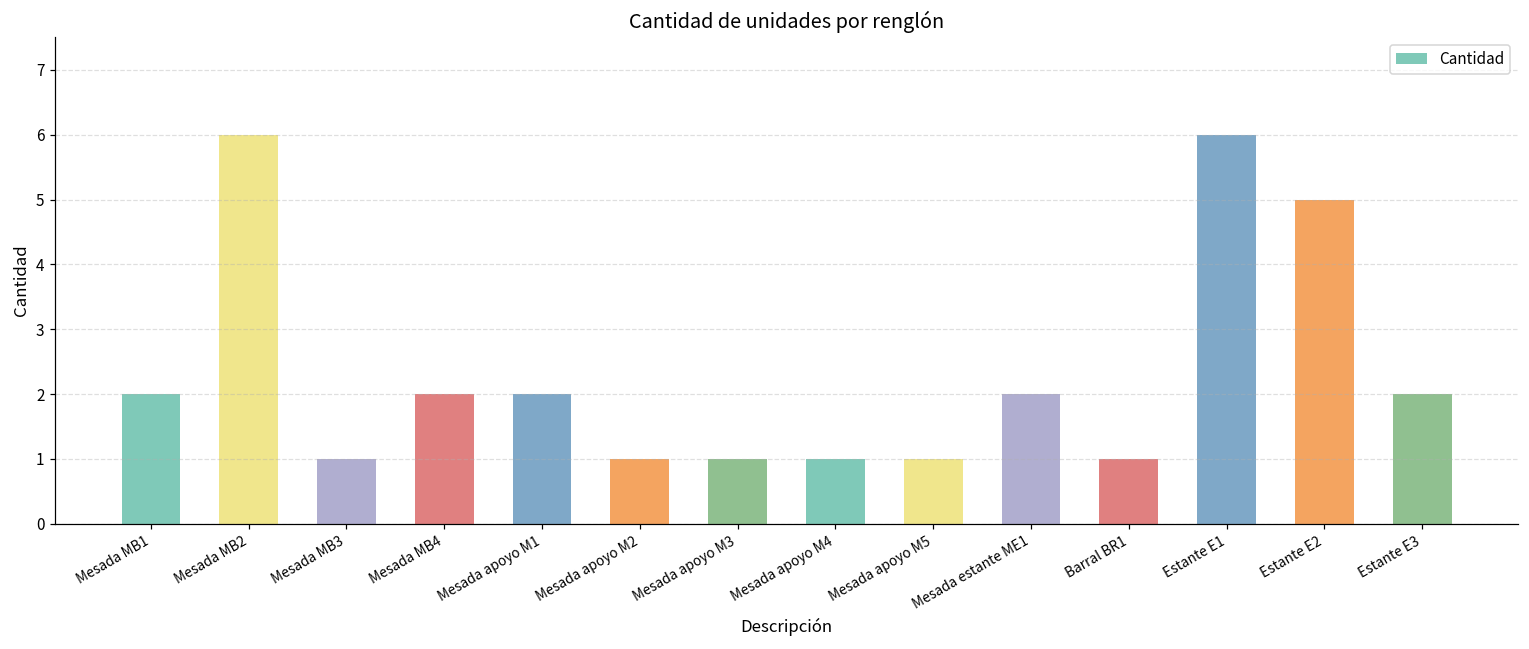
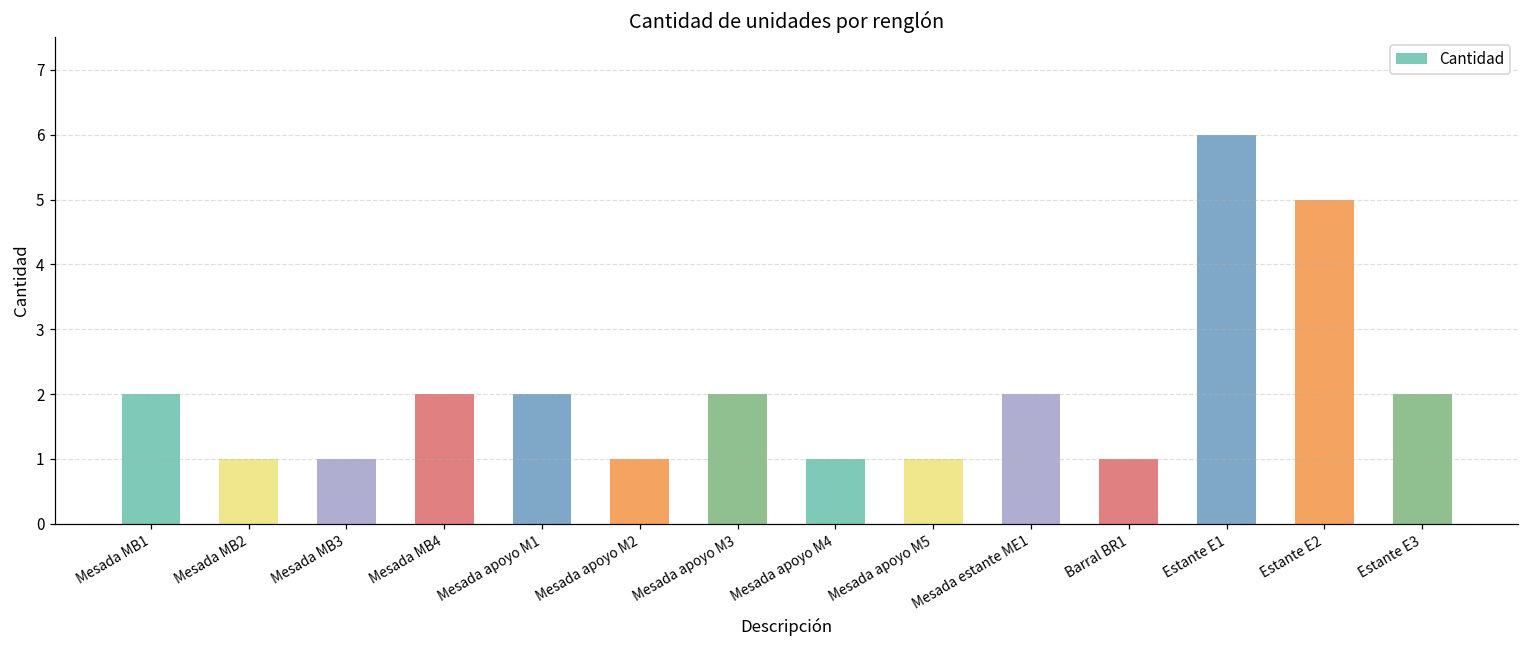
  {
    "Mesada MB1": 2,
-   "Mesada MB2": 6,
+   "Mesada MB2": 1,
    "Mesada MB3": 1,
    "Mesada MB4": 2,
    "Mesada apoyo M1": 2,
    "Mesada apoyo M2": 1,
-   "Mesada apoyo M3": 1,
+   "Mesada apoyo M3": 2,
    "Mesada apoyo M4": 1,
    "Mesada apoyo M5": 1,
    "Mesada estante ME1": 2,
    "Barral BR1": 1,
    "Estante E1": 6,
    "Estante E2": 5,
    "Estante E3": 2
  }
